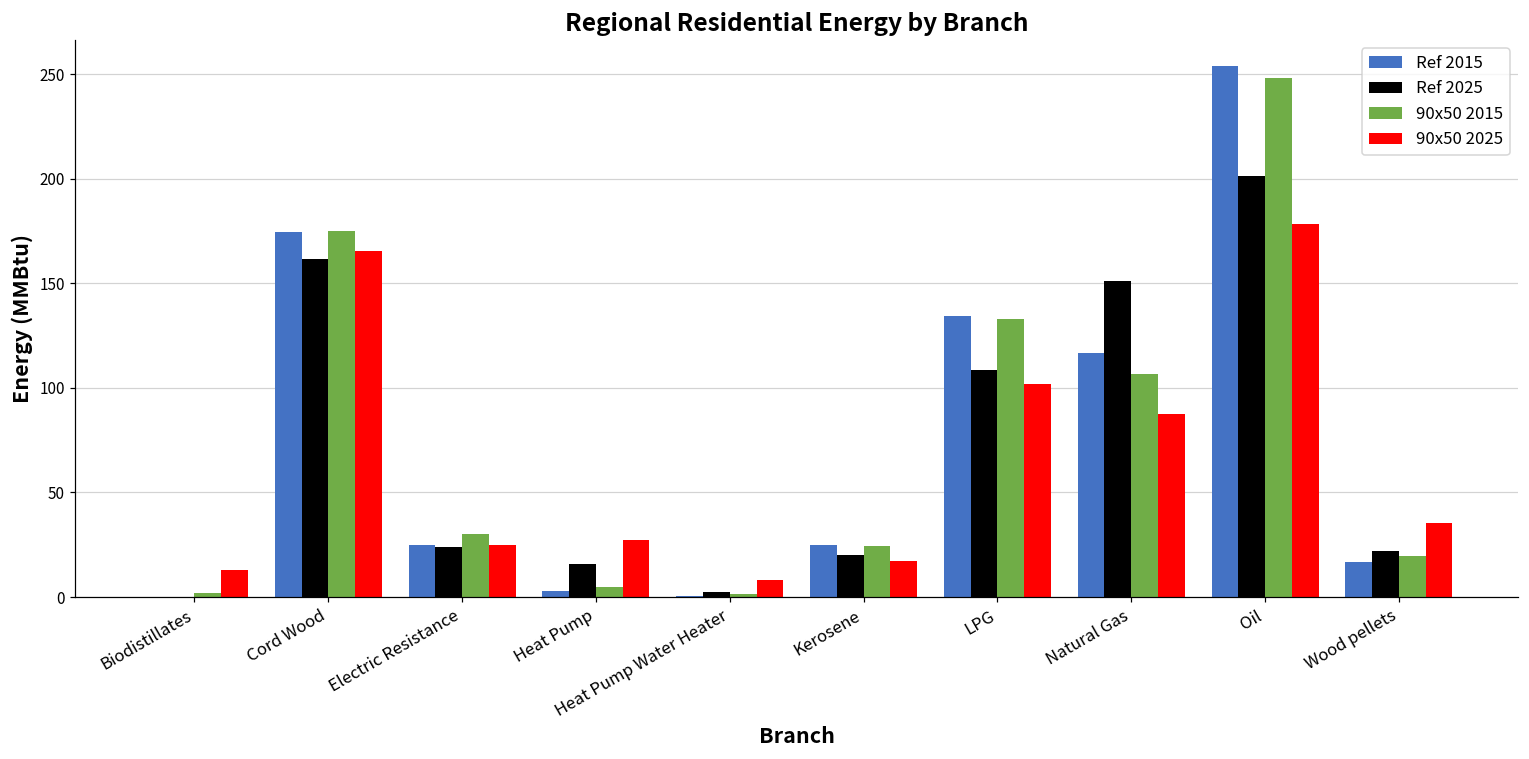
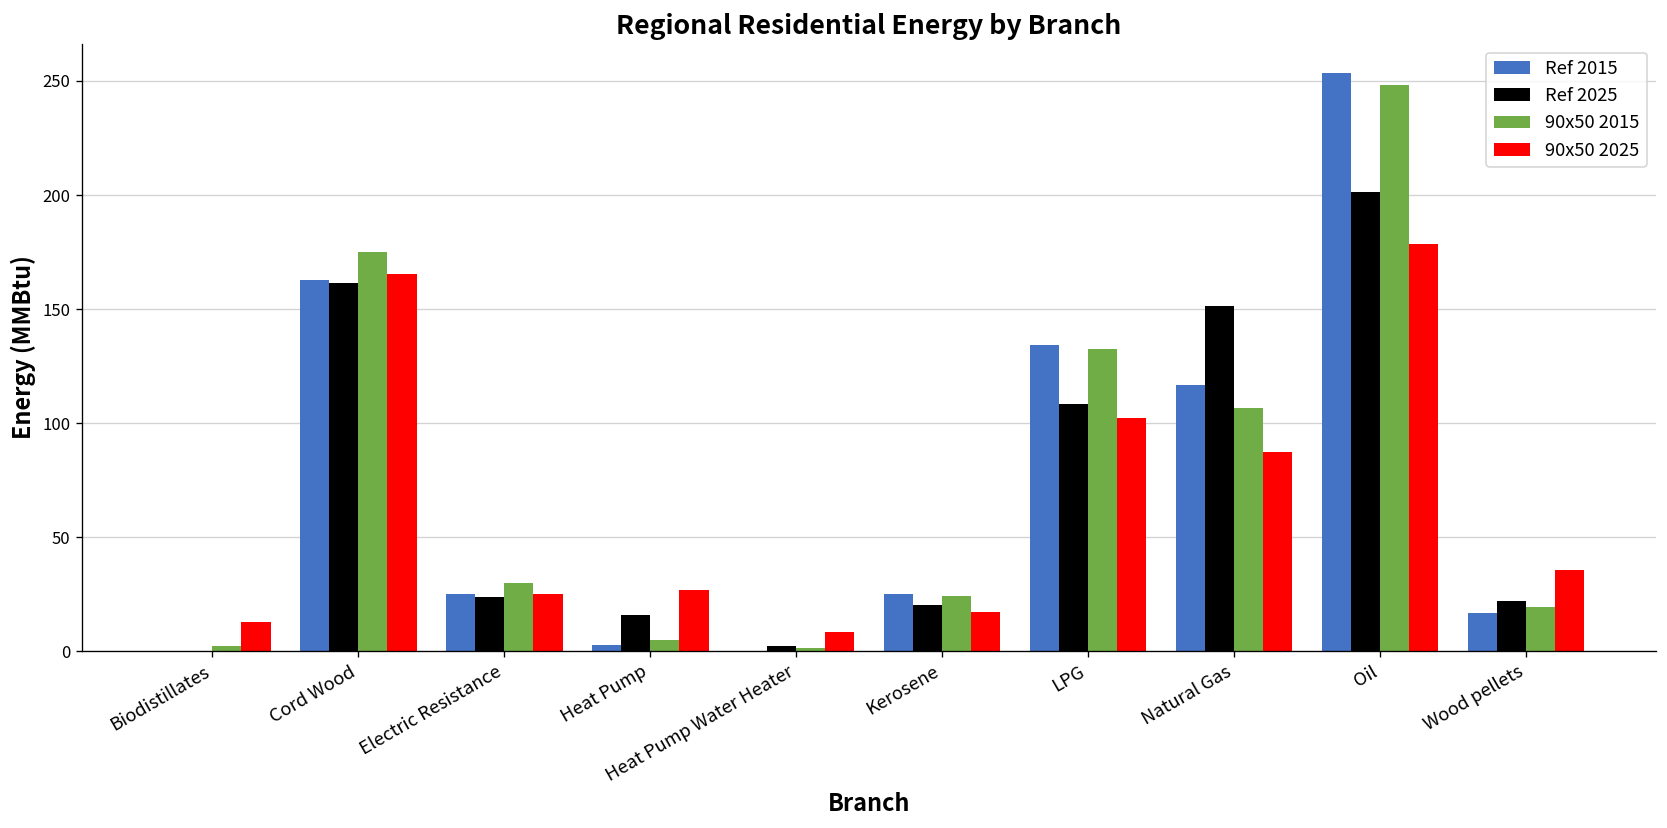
  {
    "Ref 2015": {
      "Biodistillates": 0,
-     "Cord Wood": 175,
+     "Cord Wood": 163,
      "Electric Resistance": 25,
      "Heat Pump": 3,
      "Kerosene": 25,
      "LPG": 134,
      "Natural Gas": 117,
      "Oil": 254,
      "Wood pellets": 17
    },
    "Ref 2025": {
      "Biodistillates": 0,
      "Cord Wood": 162,
      "Electric Resistance": 24,
      "Heat Pump": 16,
      "Heat Pump Water Heater": 2,
      "Kerosene": 20,
      "LPG": 109,
      "Natural Gas": 151,
      "Oil": 201,
      "Wood pellets": 22
    },
    "90x50 2015": {
      "Biodistillates": 2,
      "Cord Wood": 175,
      "Electric Resistance": 30,
      "Heat Pump": 5,
      "Heat Pump Water Heater": 1,
      "Kerosene": 24,
      "LPG": 133,
      "Natural Gas": 107,
      "Oil": 248,
      "Wood pellets": 19
    },
    "90x50 2025": {
      "Biodistillates": 13,
      "Cord Wood": 165,
      "Electric Resistance": 25,
      "Heat Pump": 27,
      "Heat Pump Water Heater": 8,
      "Kerosene": 17,
      "LPG": 102,
      "Natural Gas": 87,
      "Oil": 179,
      "Wood pellets": 35
    }
  }
